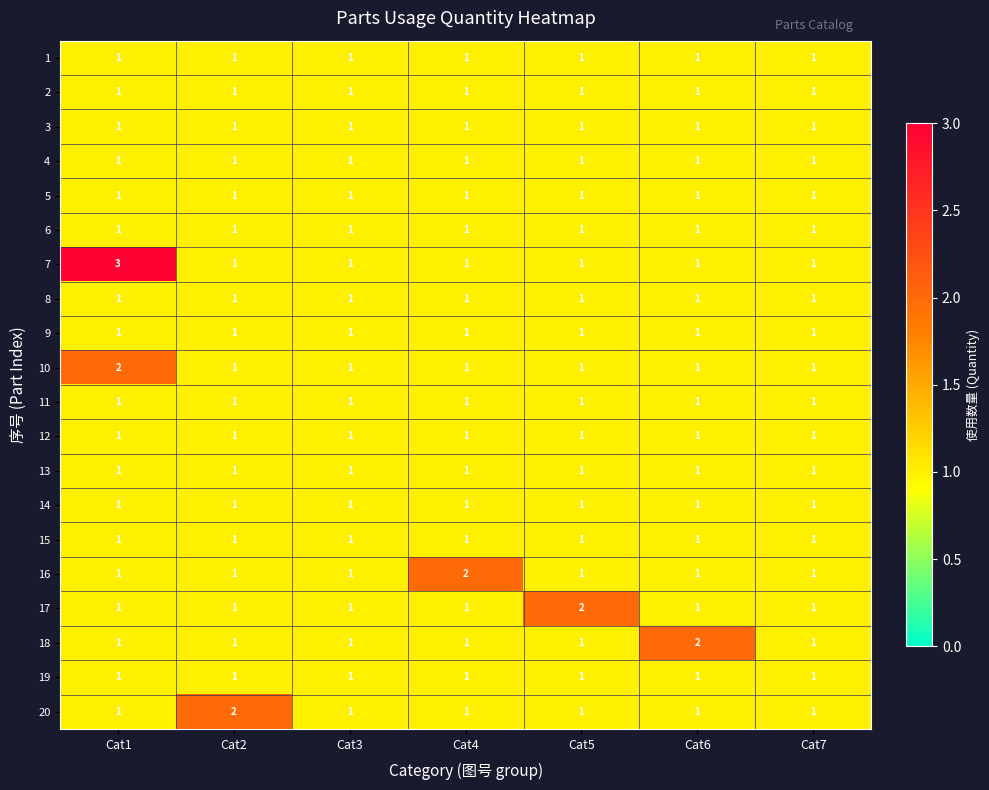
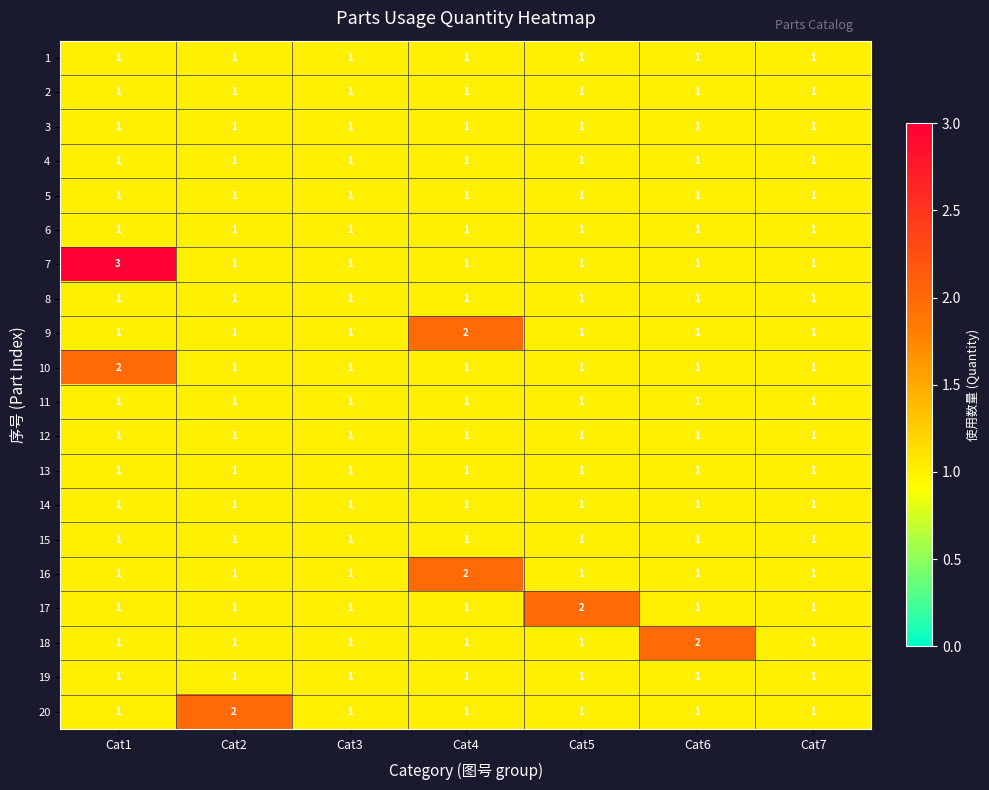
  {
    "1": {
      "Cat1": 1,
      "Cat2": 1,
      "Cat3": 1,
      "Cat4": 1,
      "Cat5": 1,
      "Cat6": 1,
      "Cat7": 1
    },
    "2": {
      "Cat1": 1,
      "Cat2": 1,
      "Cat3": 1,
      "Cat4": 1,
      "Cat5": 1,
      "Cat6": 1,
      "Cat7": 1
    },
    "3": {
      "Cat1": 1,
      "Cat2": 1,
      "Cat3": 1,
      "Cat4": 1,
      "Cat5": 1,
      "Cat6": 1,
      "Cat7": 1
    },
    "4": {
      "Cat1": 1,
      "Cat2": 1,
      "Cat3": 1,
      "Cat4": 1,
      "Cat5": 1,
      "Cat6": 1,
      "Cat7": 1
    },
    "5": {
      "Cat1": 1,
      "Cat2": 1,
      "Cat3": 1,
      "Cat4": 1,
      "Cat5": 1,
      "Cat6": 1,
      "Cat7": 1
    },
    "6": {
      "Cat1": 1,
      "Cat2": 1,
      "Cat3": 1,
      "Cat4": 1,
      "Cat5": 1,
      "Cat6": 1,
      "Cat7": 1
    },
    "7": {
      "Cat1": 3,
      "Cat2": 1,
      "Cat3": 1,
      "Cat4": 1,
      "Cat5": 1,
      "Cat6": 1,
      "Cat7": 1
    },
    "8": {
      "Cat1": 1,
      "Cat2": 1,
      "Cat3": 1,
      "Cat4": 1,
      "Cat5": 1,
      "Cat6": 1,
      "Cat7": 1
    },
    "9": {
      "Cat1": 1,
      "Cat2": 1,
      "Cat3": 1,
-     "Cat4": 1,
+     "Cat4": 2,
      "Cat5": 1,
      "Cat6": 1,
      "Cat7": 1
    },
    "10": {
      "Cat1": 2,
      "Cat2": 1,
      "Cat3": 1,
      "Cat4": 1,
      "Cat5": 1,
      "Cat6": 1,
      "Cat7": 1
    },
    "11": {
      "Cat1": 1,
      "Cat2": 1,
      "Cat3": 1,
      "Cat4": 1,
      "Cat5": 1,
      "Cat6": 1,
      "Cat7": 1
    },
    "12": {
      "Cat1": 1,
      "Cat2": 1,
      "Cat3": 1,
      "Cat4": 1,
      "Cat5": 1,
      "Cat6": 1,
      "Cat7": 1
    },
    "13": {
      "Cat1": 1,
      "Cat2": 1,
      "Cat3": 1,
      "Cat4": 1,
      "Cat5": 1,
      "Cat6": 1,
      "Cat7": 1
    },
    "14": {
      "Cat1": 1,
      "Cat2": 1,
      "Cat3": 1,
      "Cat4": 1,
      "Cat5": 1,
      "Cat6": 1,
      "Cat7": 1
    },
    "15": {
      "Cat1": 1,
      "Cat2": 1,
      "Cat3": 1,
      "Cat4": 1,
      "Cat5": 1,
      "Cat6": 1,
      "Cat7": 1
    },
    "16": {
      "Cat1": 1,
      "Cat2": 1,
      "Cat3": 1,
      "Cat4": 2,
      "Cat5": 1,
      "Cat6": 1,
      "Cat7": 1
    },
    "17": {
      "Cat1": 1,
      "Cat2": 1,
      "Cat3": 1,
      "Cat4": 1,
      "Cat5": 2,
      "Cat6": 1,
      "Cat7": 1
    },
    "18": {
      "Cat1": 1,
      "Cat2": 1,
      "Cat3": 1,
      "Cat4": 1,
      "Cat5": 1,
      "Cat6": 2,
      "Cat7": 1
    },
    "19": {
      "Cat1": 1,
      "Cat2": 1,
      "Cat3": 1,
      "Cat4": 1,
      "Cat5": 1,
      "Cat6": 1,
      "Cat7": 1
    },
    "20": {
      "Cat1": 1,
      "Cat2": 2,
      "Cat3": 1,
      "Cat4": 1,
      "Cat5": 1,
      "Cat6": 1,
      "Cat7": 1
    }
  }
